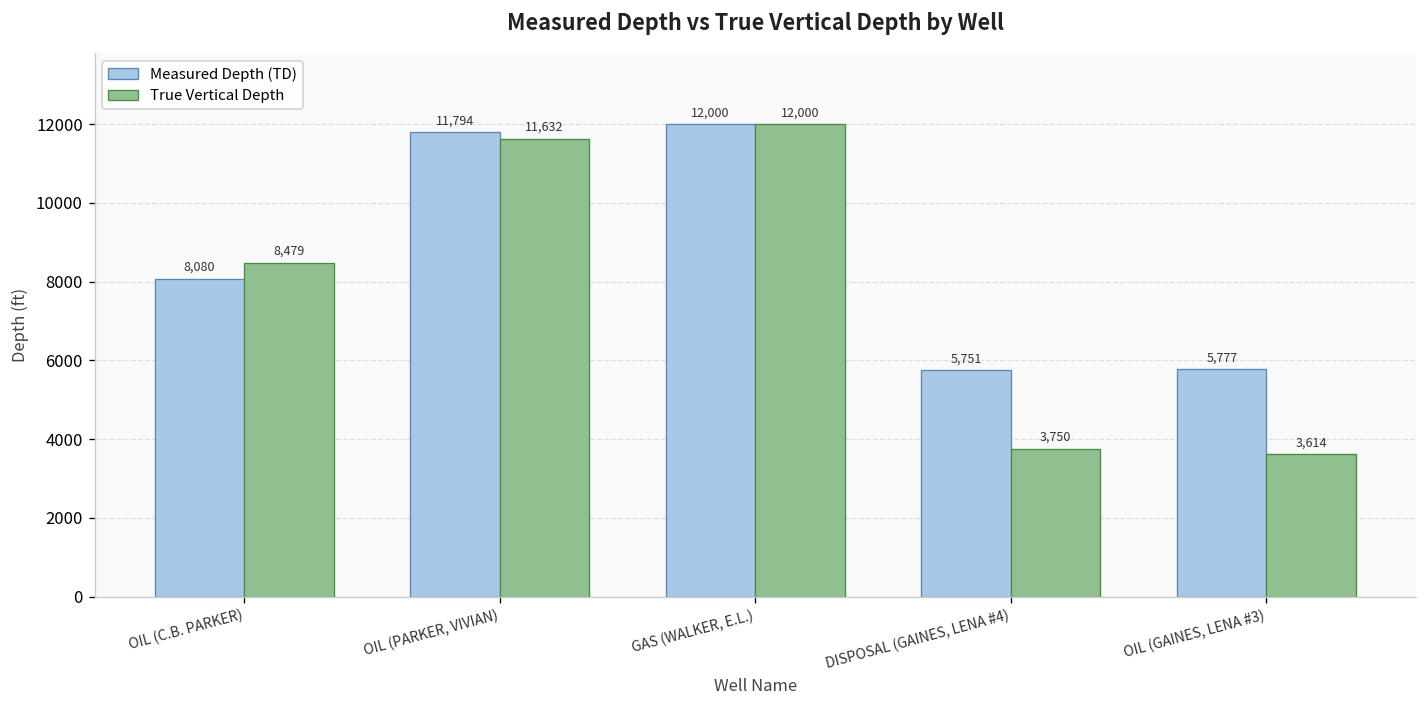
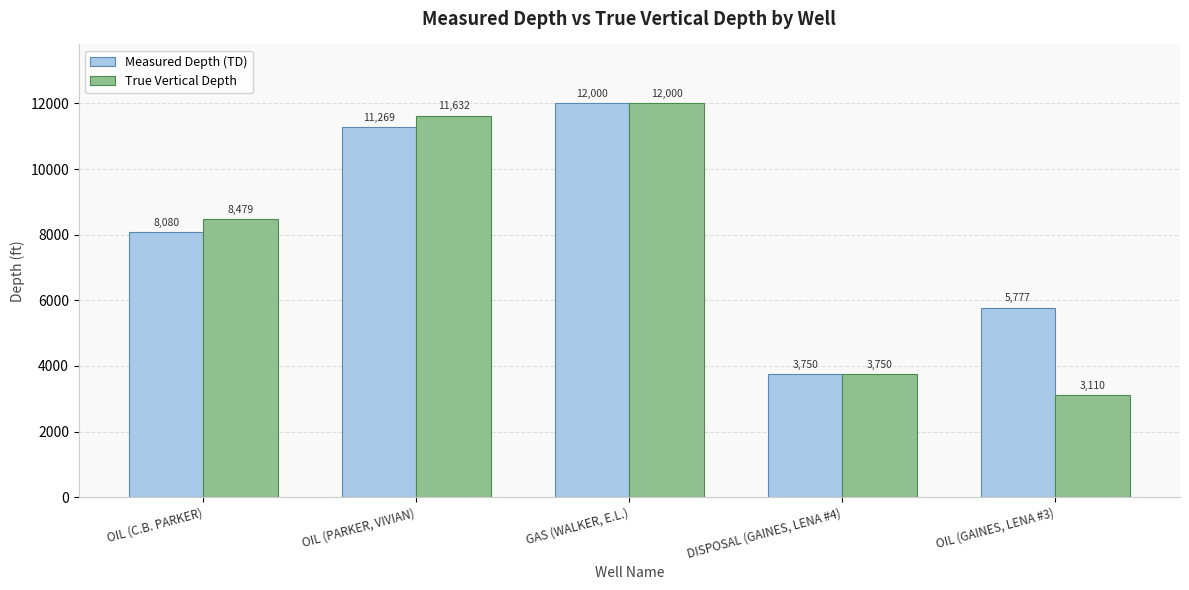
  {
    "Measured Depth (TD)": {
      "OIL (C.B. PARKER)": "8,080",
-     "OIL (PARKER, VIVIAN)": "11,794",
+     "OIL (PARKER, VIVIAN)": "11,269",
      "GAS (WALKER, E.L.)": "12,000",
-     "DISPOSAL (GAINES, LENA #4)": "5,751",
+     "DISPOSAL (GAINES, LENA #4)": "3,750",
      "OIL (GAINES, LENA #3)": "5,777"
    },
    "True Vertical Depth": {
      "OIL (C.B. PARKER)": "8,479",
      "OIL (PARKER, VIVIAN)": "11,632",
      "GAS (WALKER, E.L.)": "12,000",
      "DISPOSAL (GAINES, LENA #4)": "3,750",
-     "OIL (GAINES, LENA #3)": "3,614"
+     "OIL (GAINES, LENA #3)": "3,110"
    }
  }
